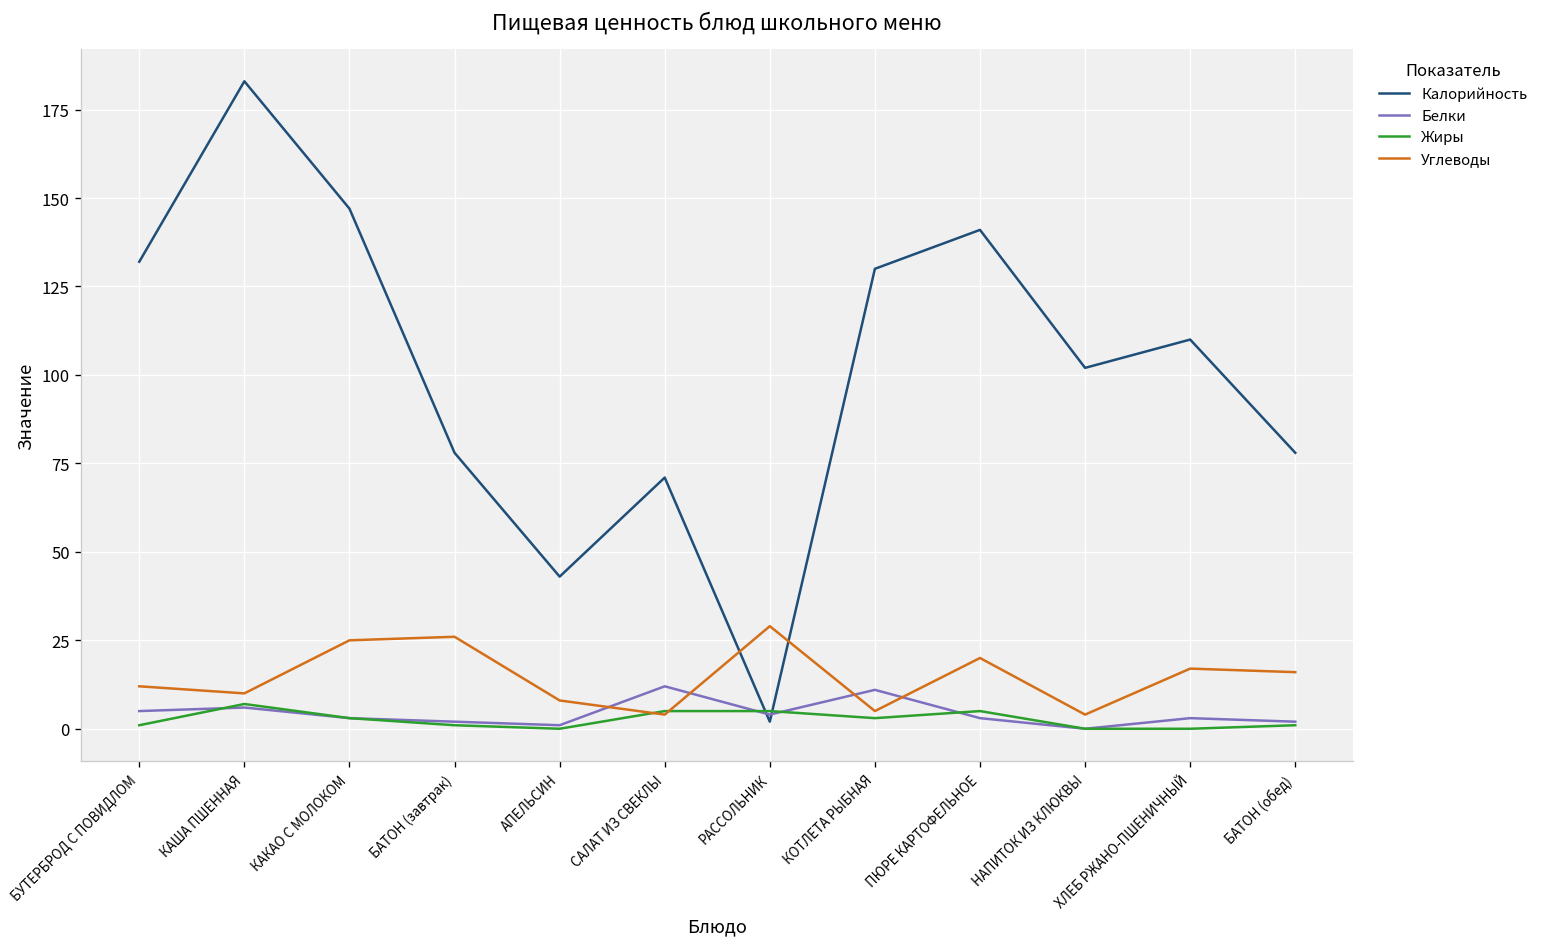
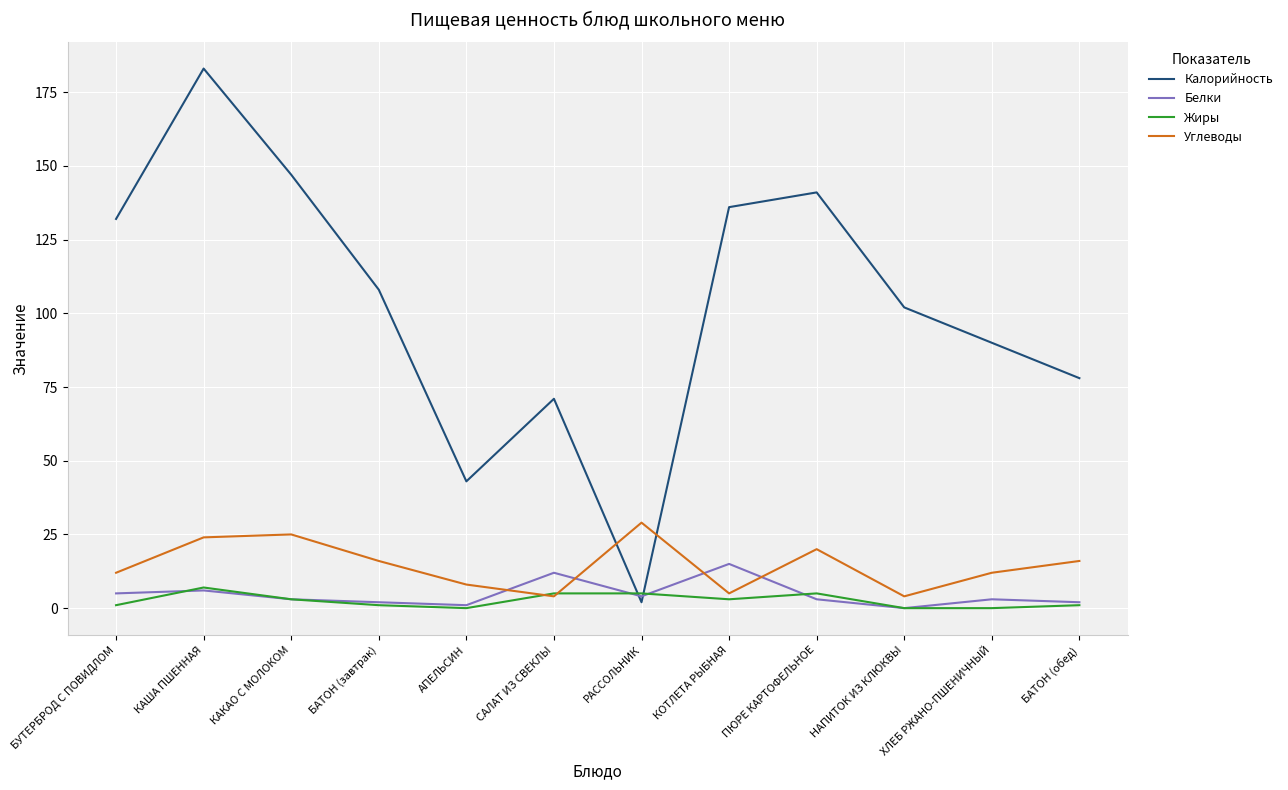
  {
    "Калорийность": {
      "БУТЕРБРОД С ПОВИДЛОМ": 132,
      "КАША ПШЕННАЯ": 183,
      "КАКАО С МОЛОКОМ": 147,
-     "БАТОН (завтрак)": 78,
+     "БАТОН (завтрак)": 108,
      "АПЕЛЬСИН": 43,
      "САЛАТ ИЗ СВЕКЛЫ": 71,
      "РАССОЛЬНИК": 2,
-     "КОТЛЕТА РЫБНАЯ": 130,
+     "КОТЛЕТА РЫБНАЯ": 136,
      "ПЮРЕ КАРТОФЕЛЬНОЕ": 141,
      "НАПИТОК ИЗ КЛЮКВЫ": 102,
-     "ХЛЕБ РЖАНО-ПШЕНИЧНЫЙ": 110,
+     "ХЛЕБ РЖАНО-ПШЕНИЧНЫЙ": 90,
      "БАТОН (обед)": 78
    },
    "Белки": {
      "БУТЕРБРОД С ПОВИДЛОМ": 5,
      "КАША ПШЕННАЯ": 6,
      "БАТОН (завтрак)": 2,
      "АПЕЛЬСИН": 1,
      "САЛАТ ИЗ СВЕКЛЫ": 12,
      "РАССОЛЬНИК": 4,
-     "КОТЛЕТА РЫБНАЯ": 11,
+     "КОТЛЕТА РЫБНАЯ": 15,
      "ПЮРЕ КАРТОФЕЛЬНОЕ": 3,
      "ХЛЕБ РЖАНО-ПШЕНИЧНЫЙ": 3,
      "БАТОН (обед)": 2
    },
    "Жиры": {
      "БУТЕРБРОД С ПОВИДЛОМ": 1,
      "КАША ПШЕННАЯ": 7,
      "БАТОН (завтрак)": 1,
      "АПЕЛЬСИН": 0,
      "САЛАТ ИЗ СВЕКЛЫ": 5,
      "РАССОЛЬНИК": 5,
      "КОТЛЕТА РЫБНАЯ": 3,
      "ПЮРЕ КАРТОФЕЛЬНОЕ": 5,
      "ХЛЕБ РЖАНО-ПШЕНИЧНЫЙ": 0,
      "БАТОН (обед)": 1
    },
    "Углеводы": {
      "БУТЕРБРОД С ПОВИДЛОМ": 12,
-     "КАША ПШЕННАЯ": 10,
+     "КАША ПШЕННАЯ": 24,
      "КАКАО С МОЛОКОМ": 25,
-     "БАТОН (завтрак)": 26,
+     "БАТОН (завтрак)": 16,
      "АПЕЛЬСИН": 8,
      "САЛАТ ИЗ СВЕКЛЫ": 4,
      "РАССОЛЬНИК": 29,
      "КОТЛЕТА РЫБНАЯ": 5,
      "ПЮРЕ КАРТОФЕЛЬНОЕ": 20,
      "НАПИТОК ИЗ КЛЮКВЫ": 4,
-     "ХЛЕБ РЖАНО-ПШЕНИЧНЫЙ": 17,
+     "ХЛЕБ РЖАНО-ПШЕНИЧНЫЙ": 12,
      "БАТОН (обед)": 16
    }
  }
